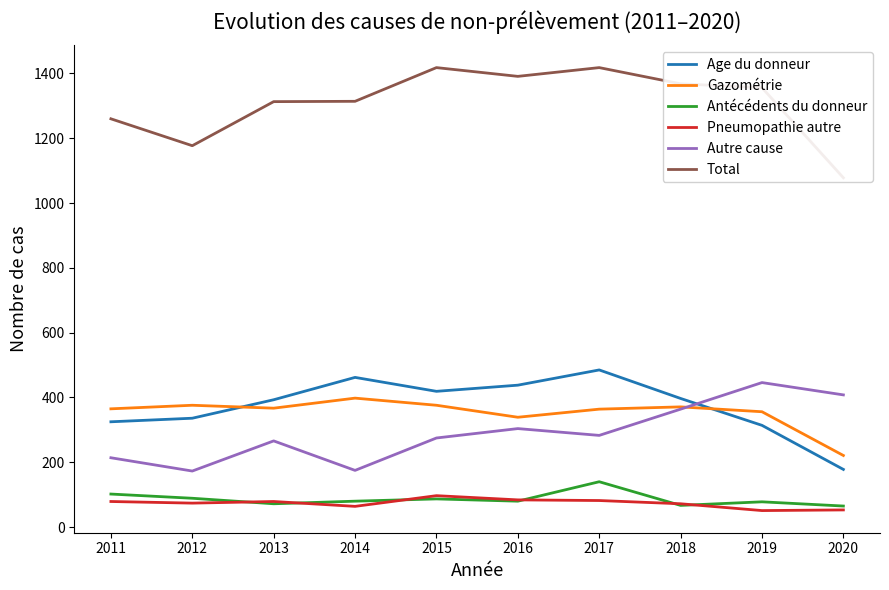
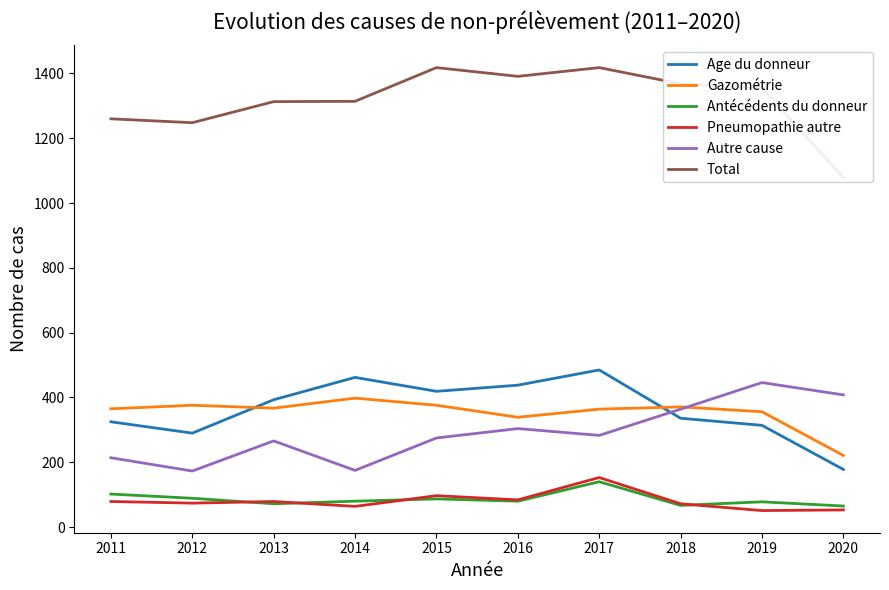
  {
    "Age du donneur": {
      "2011": 330,
-     "2012": 340,
+     "2012": 290,
      "2013": 390,
      "2014": 460,
      "2015": 420,
      "2016": 440,
      "2017": 490,
-     "2018": 400,
+     "2018": 340,
      "2019": 310,
      "2020": 180
    },
    "Gazométrie": {
      "2011": 370,
      "2012": 380,
      "2013": 370,
      "2014": 400,
      "2015": 380,
      "2016": 340,
      "2017": 360,
      "2019": 360,
      "2020": 220
    },
    "Antécédents du donneur": {
      "2011": 100,
      "2012": 90,
      "2014": 80,
      "2015": 90,
      "2017": 140,
      "2019": 80,
      "2020": 70
    },
    "Pneumopathie autre": {
      "2011": 80,
      "2012": 70,
      "2014": 60,
      "2015": 100,
-     "2017": 80,
+     "2017": 150,
      "2019": 50,
      "2020": 50
    },
    "Autre cause": {
      "2011": 210,
      "2012": 170,
      "2013": 270,
      "2014": 180,
      "2015": 280,
      "2016": 300,
      "2017": 280,
      "2019": 450,
      "2020": 410
    },
    "Total": {
      "2011": 1260,
-     "2012": 1180,
+     "2012": 1250,
      "2013": 1310,
      "2014": 1310,
      "2015": 1420,
      "2016": 1390,
      "2017": 1420
    }
  }
